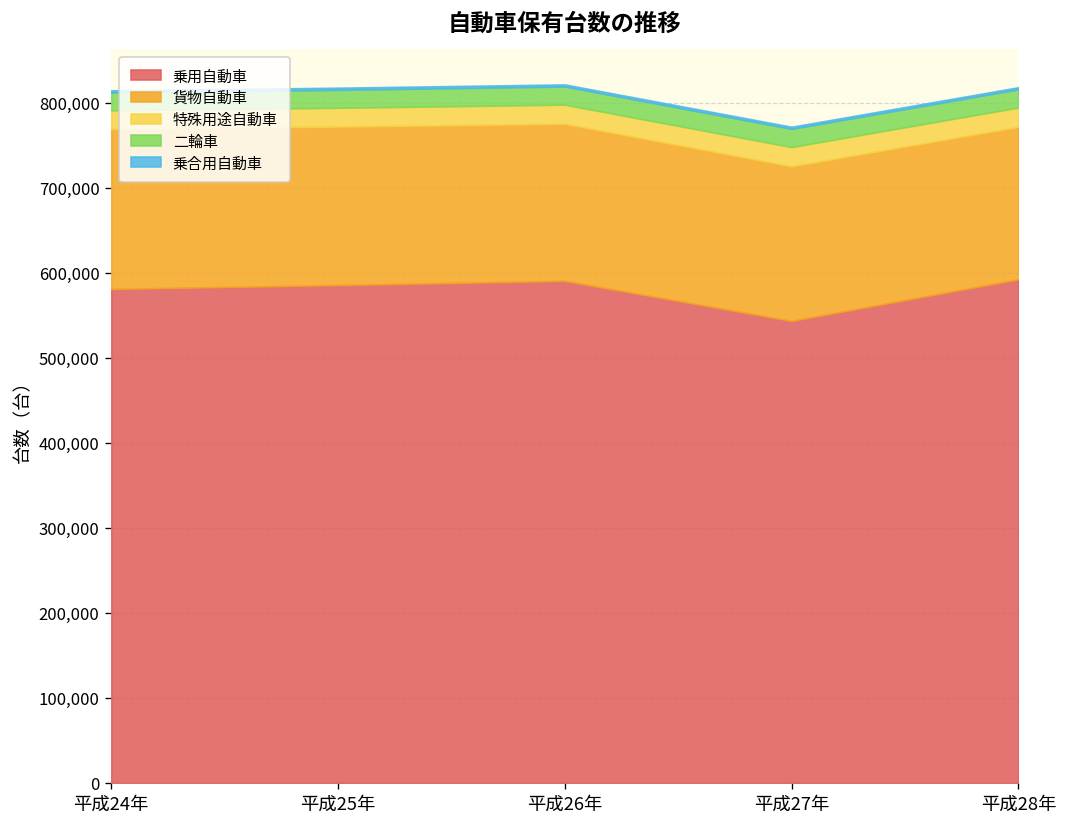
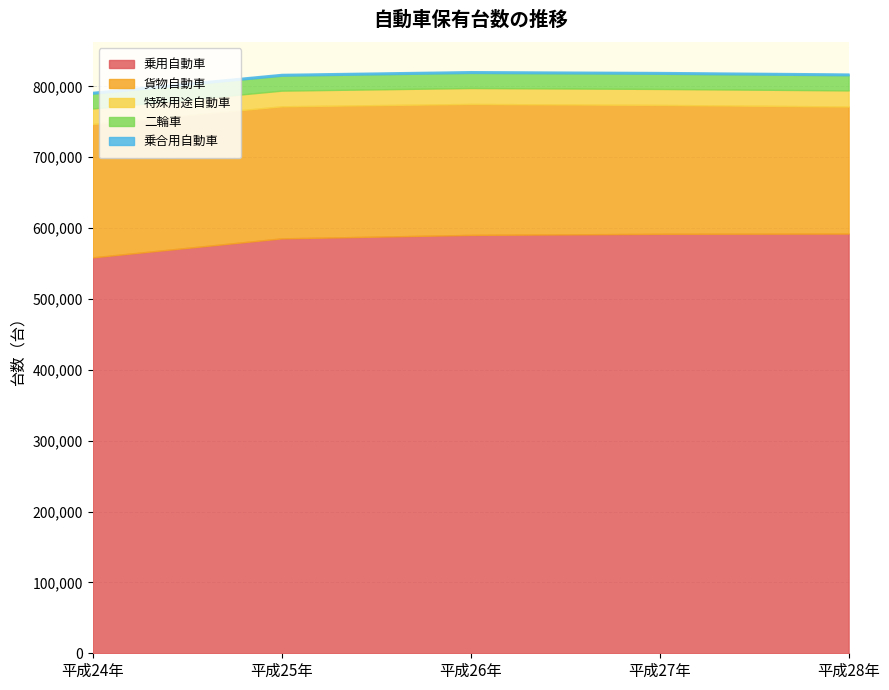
  {
    "乗用自動車": {
-     "平成24年": "580,000",
+     "平成24年": "560,000",
      "平成25年": "590,000",
      "平成26年": "590,000",
-     "平成27年": "540,000",
+     "平成27年": "590,000",
      "平成28年": "590,000"
    }
  }
